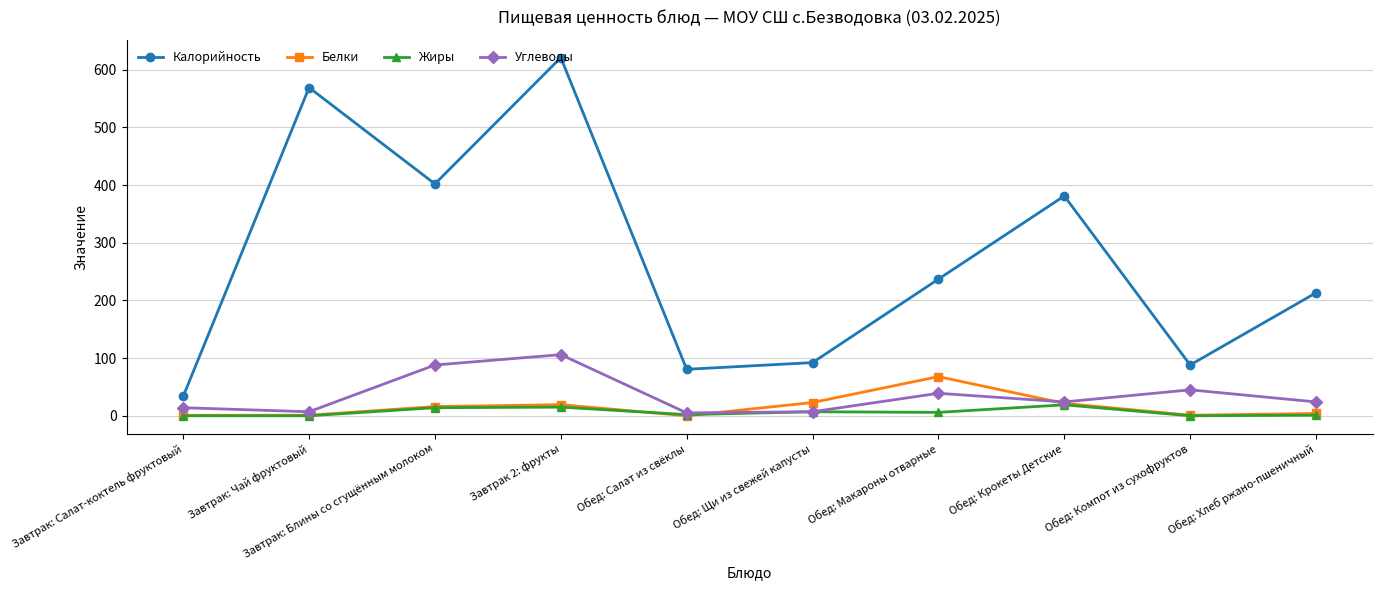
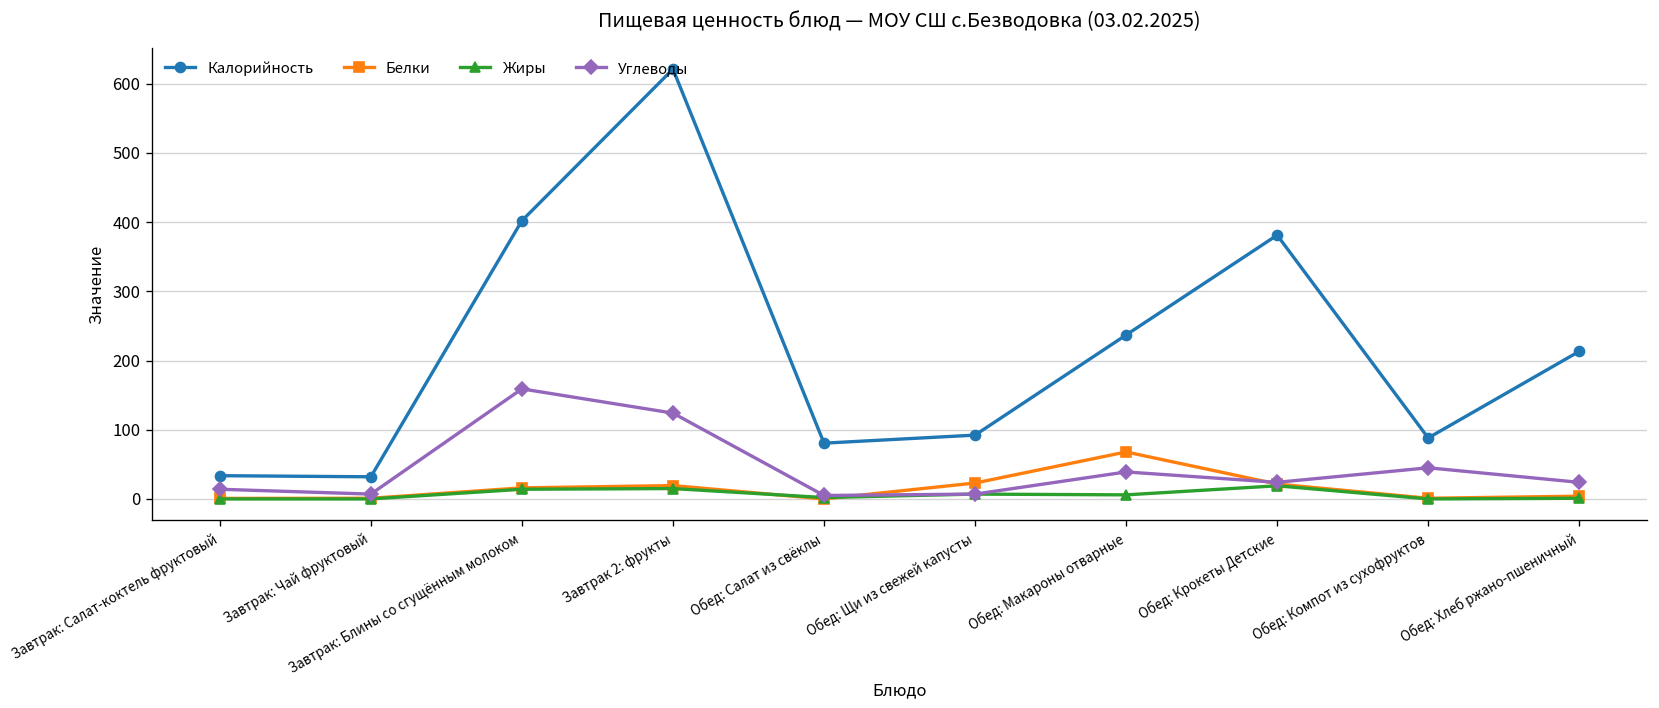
  {
    "Калорийность": {
      "Завтрак: Салат-коктель фруктовый": 30,
-     "Завтрак: Чай фруктовый": 570,
+     "Завтрак: Чай фруктовый": 30,
      "Завтрак: Блины со сгущённым молоком": 400,
      "Завтрак 2: фрукты": 620,
      "Обед: Салат из свёклы": 80,
      "Обед: Щи из свежей капусты": 90,
      "Обед: Макароны отварные": 240,
      "Обед: Крокеты Детские": 380,
      "Обед: Компот из сухофруктов": 90,
      "Обед: Хлеб ржано-пшеничный": 210
    },
    "Белки": {
      "Обед: Щи из свежей капусты": 20,
      "Обед: Макароны отварные": 70
    },
    "Жиры": {
      "Обед: Макароны отварные": 10
    },
    "Углеводы": {
      "Завтрак: Салат-коктель фруктовый": 10,
      "Завтрак: Чай фруктовый": 10,
-     "Завтрак: Блины со сгущённым молоком": 90,
-     "Завтрак 2: фрукты": 110,
+     "Завтрак: Блины со сгущённым молоком": 160,
+     "Завтрак 2: фрукты": 120,
      "Обед: Макароны отварные": 40,
      "Обед: Компот из сухофруктов": 50,
      "Обед: Хлеб ржано-пшеничный": 20
    }
  }
